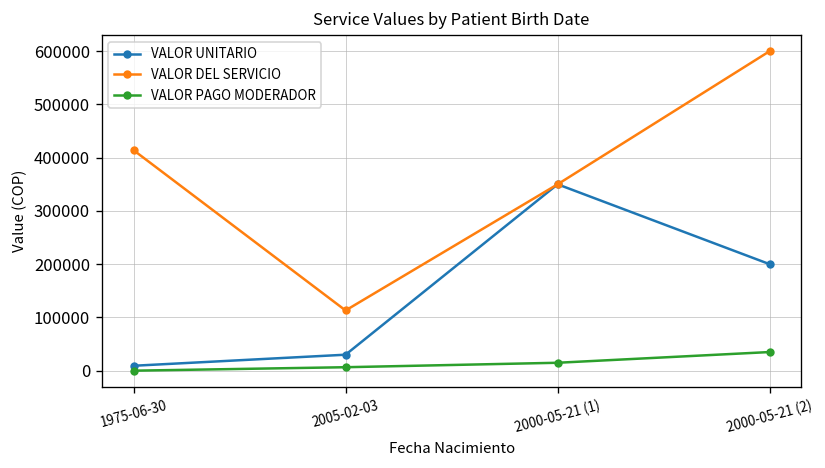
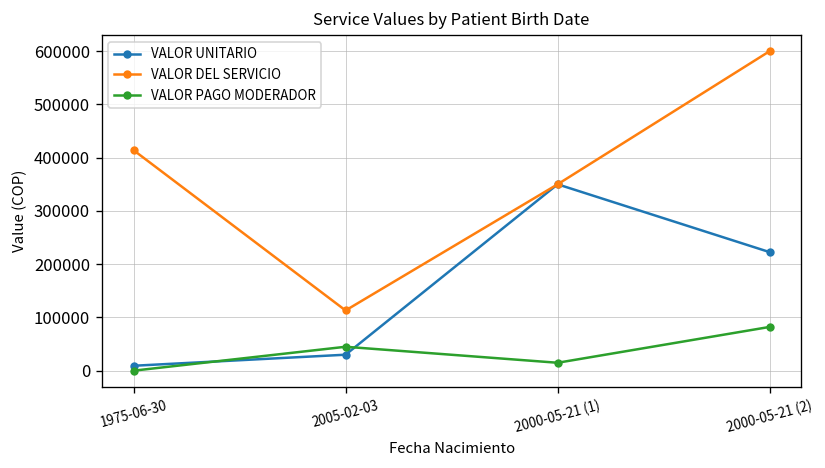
  {
    "VALOR UNITARIO": {
      "1975-06-30": 10000,
      "2005-02-03": 30000,
-     "2000-05-21 (2)": 200000
+     "2000-05-21 (2)": 220000
    },
    "VALOR DEL SERVICIO": {
      "1975-06-30": 410000,
      "2005-02-03": 110000,
      "2000-05-21 (2)": 600000
    },
    "VALOR PAGO MODERADOR": {
      "1975-06-30": 0,
-     "2005-02-03": 10000,
+     "2005-02-03": 40000,
      "2000-05-21 (1)": 10000,
-     "2000-05-21 (2)": 40000
+     "2000-05-21 (2)": 80000
    }
  }
